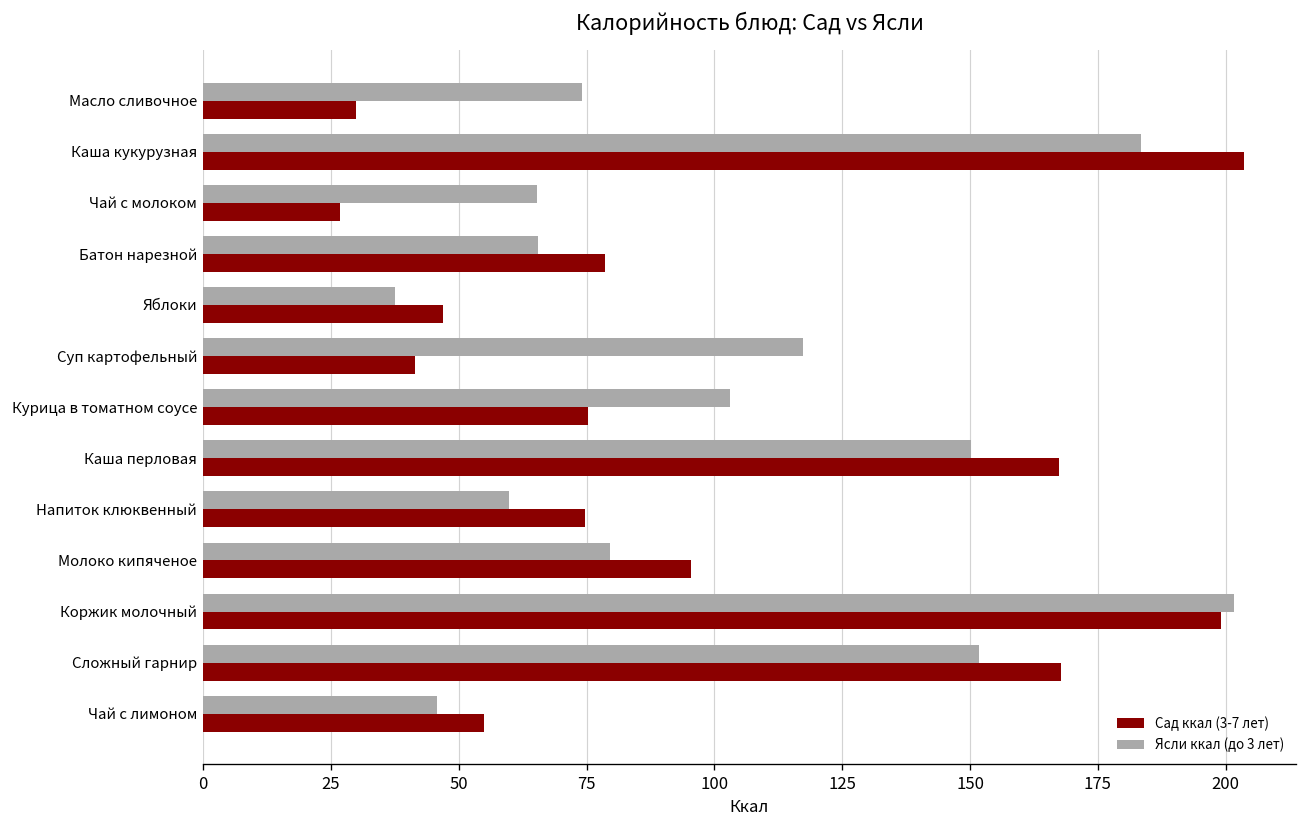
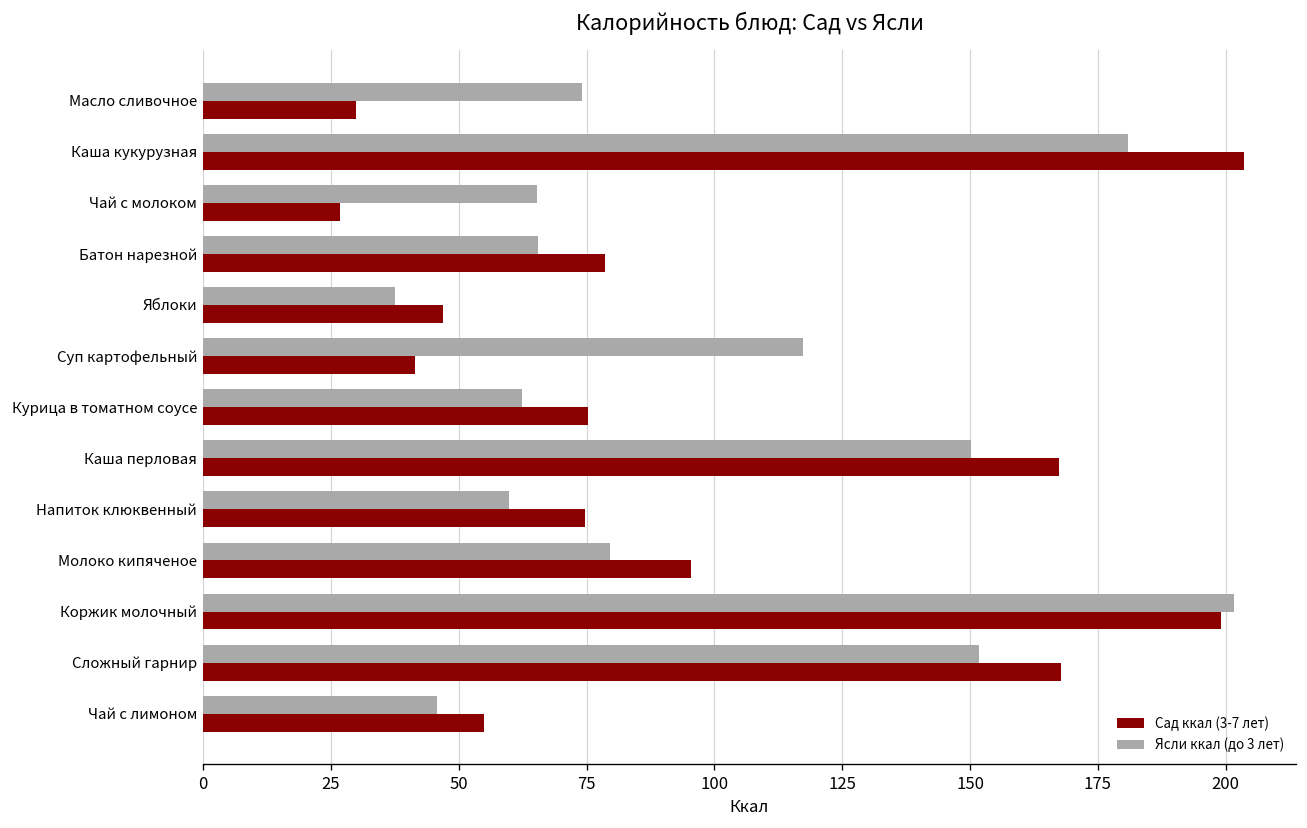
  {
    "Сад ккал (3-7 лет)": {
      "Масло сливочное": 30,
      "Каша кукурузная": 204,
      "Чай с молоком": 27,
      "Батон нарезной": 79,
      "Яблоки": 47,
      "Суп картофельный": 41,
      "Курица в томатном соусе": 75,
      "Каша перловая": 167,
      "Напиток клюквенный": 75,
      "Молоко кипяченое": 95,
      "Коржик молочный": 199,
      "Сложный гарнир": 168,
      "Чай с лимоном": 55
    },
    "Ясли ккал (до 3 лет)": {
      "Масло сливочное": 74,
-     "Каша кукурузная": 183,
+     "Каша кукурузная": 181,
      "Чай с молоком": 65,
      "Батон нарезной": 66,
      "Яблоки": 38,
      "Суп картофельный": 117,
-     "Курица в томатном соусе": 103,
+     "Курица в томатном соусе": 62,
      "Каша перловая": 150,
      "Напиток клюквенный": 60,
      "Молоко кипяченое": 80,
      "Коржик молочный": 202,
      "Сложный гарнир": 152,
      "Чай с лимоном": 46
    }
  }
